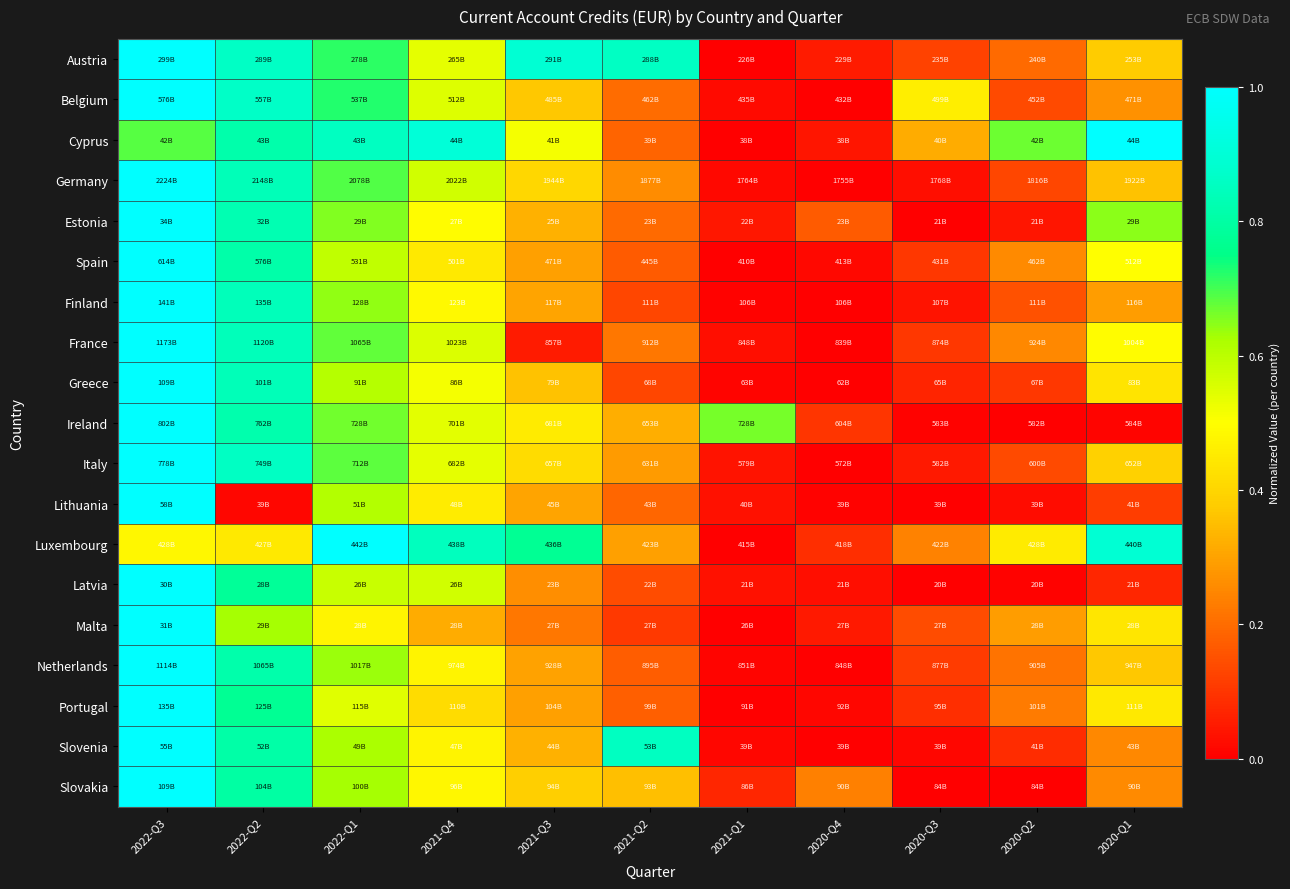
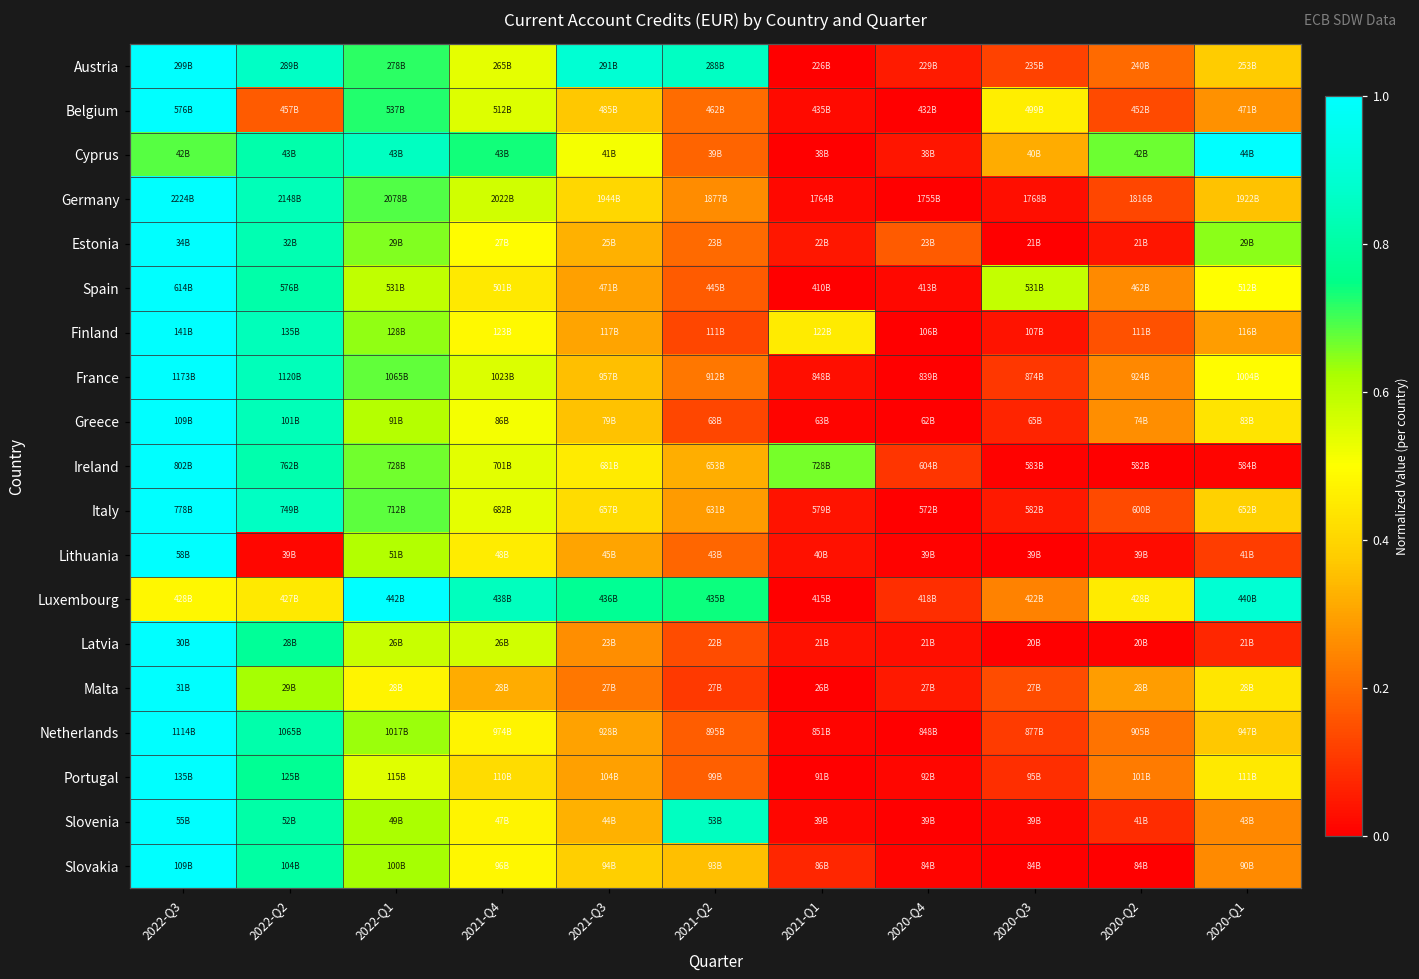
  {
    "Belgium": {
      "2022-Q3": "576B",
-     "2022-Q2": "557B",
+     "2022-Q2": "457B",
      "2022-Q1": "537B",
      "2021-Q4": "512B",
      "2021-Q3": "485B",
      "2021-Q2": "462B",
      "2021-Q1": "435B",
      "2020-Q4": "432B",
      "2020-Q3": "499B",
      "2020-Q2": "452B",
      "2020-Q1": "471B"
    },
    "Cyprus": {
      "2022-Q3": "42B",
      "2022-Q2": "43B",
      "2022-Q1": "43B",
-     "2021-Q4": "44B",
+     "2021-Q4": "43B",
      "2021-Q3": "41B",
      "2021-Q2": "39B",
      "2021-Q1": "38B",
      "2020-Q4": "38B",
      "2020-Q3": "40B",
      "2020-Q2": "42B",
      "2020-Q1": "44B"
    },
    "Spain": {
      "2022-Q3": "614B",
      "2022-Q2": "576B",
      "2022-Q1": "531B",
      "2021-Q4": "501B",
      "2021-Q3": "471B",
      "2021-Q2": "445B",
      "2021-Q1": "410B",
      "2020-Q4": "413B",
-     "2020-Q3": "431B",
+     "2020-Q3": "531B",
      "2020-Q2": "462B",
      "2020-Q1": "512B"
    },
    "Finland": {
      "2022-Q3": "141B",
      "2022-Q2": "135B",
      "2022-Q1": "128B",
      "2021-Q4": "123B",
      "2021-Q3": "117B",
      "2021-Q2": "111B",
-     "2021-Q1": "106B",
+     "2021-Q1": "122B",
      "2020-Q4": "106B",
      "2020-Q3": "107B",
      "2020-Q2": "111B",
      "2020-Q1": "116B"
    },
    "France": {
      "2022-Q3": "1173B",
      "2022-Q2": "1120B",
      "2022-Q1": "1065B",
      "2021-Q4": "1023B",
-     "2021-Q3": "857B",
+     "2021-Q3": "957B",
      "2021-Q2": "912B",
      "2021-Q1": "848B",
      "2020-Q4": "839B",
      "2020-Q3": "874B",
      "2020-Q2": "924B",
      "2020-Q1": "1004B"
    },
    "Greece": {
      "2022-Q3": "109B",
      "2022-Q2": "101B",
      "2022-Q1": "91B",
      "2021-Q4": "86B",
      "2021-Q3": "79B",
      "2021-Q2": "68B",
      "2021-Q1": "63B",
      "2020-Q4": "62B",
      "2020-Q3": "65B",
-     "2020-Q2": "67B",
+     "2020-Q2": "74B",
      "2020-Q1": "83B"
    },
    "Luxembourg": {
      "2022-Q3": "428B",
      "2022-Q2": "427B",
      "2022-Q1": "442B",
      "2021-Q4": "438B",
      "2021-Q3": "436B",
-     "2021-Q2": "423B",
+     "2021-Q2": "435B",
      "2021-Q1": "415B",
      "2020-Q4": "418B",
      "2020-Q3": "422B",
      "2020-Q2": "428B",
      "2020-Q1": "440B"
    },
    "Slovakia": {
      "2022-Q3": "109B",
      "2022-Q2": "104B",
      "2022-Q1": "100B",
      "2021-Q4": "96B",
      "2021-Q3": "94B",
      "2021-Q2": "93B",
      "2021-Q1": "86B",
-     "2020-Q4": "90B",
+     "2020-Q4": "84B",
      "2020-Q3": "84B",
      "2020-Q2": "84B",
      "2020-Q1": "90B"
    }
  }
